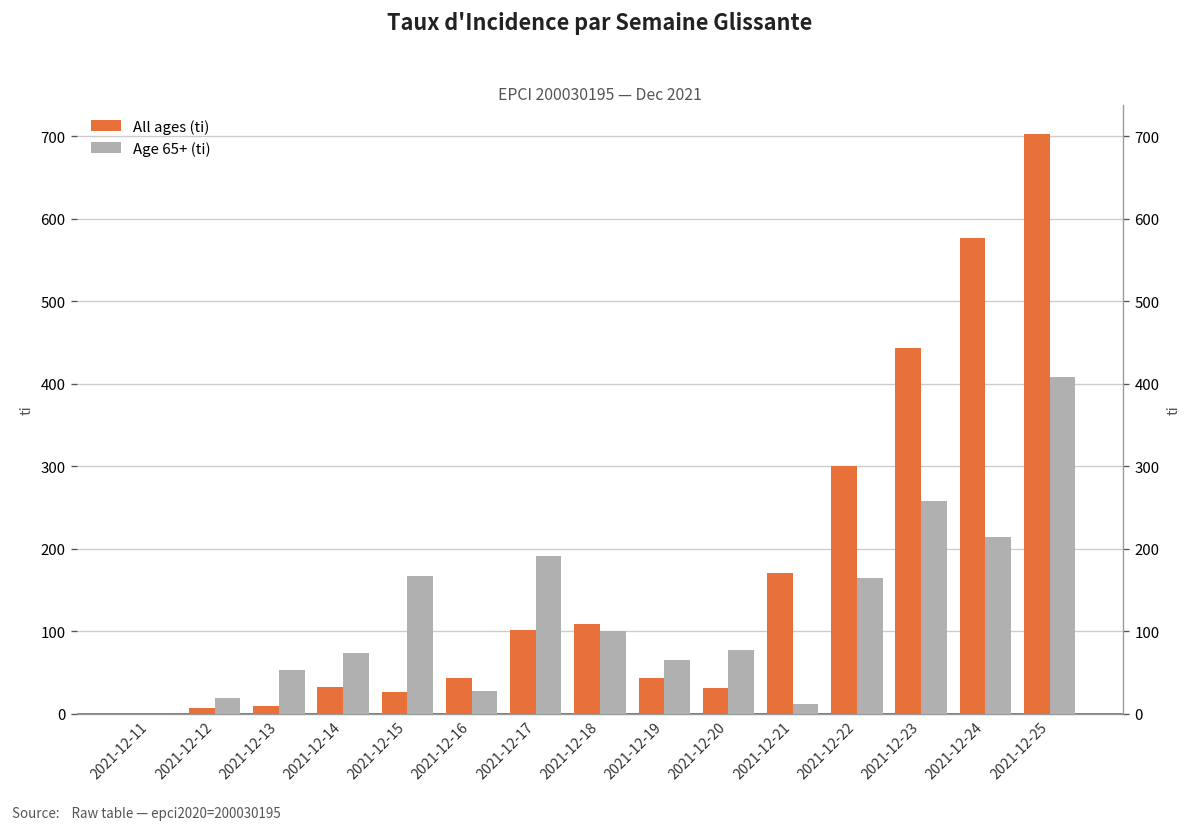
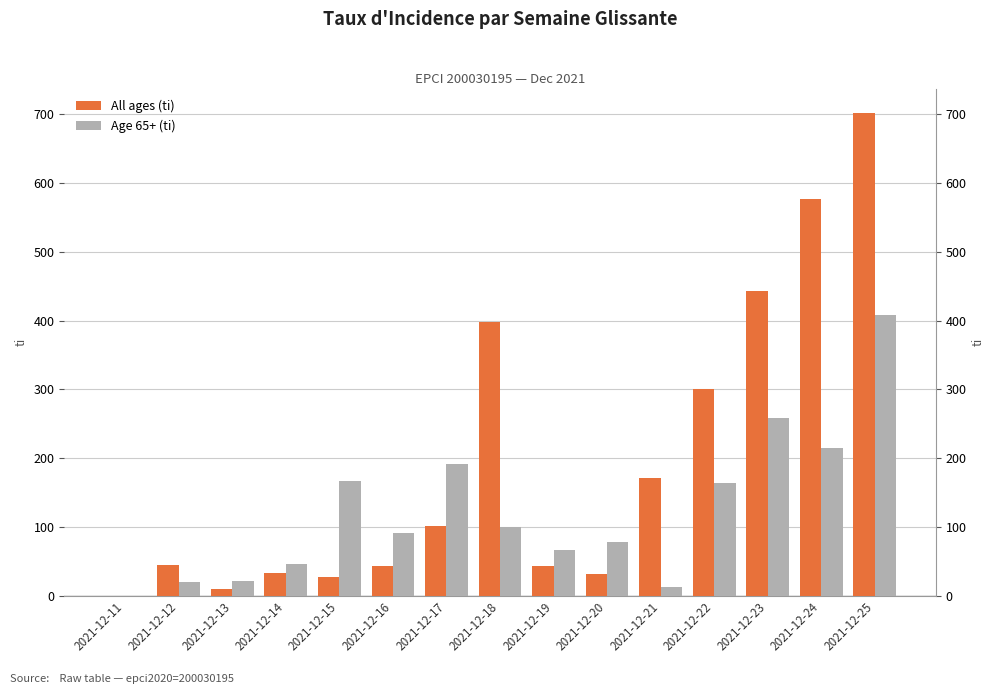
  {
    "All ages (ti)": {
      "2021-12-11": 0,
-     "2021-12-12": 10,
+     "2021-12-12": 50,
      "2021-12-13": 10,
      "2021-12-14": 30,
      "2021-12-15": 30,
      "2021-12-16": 40,
      "2021-12-17": 100,
-     "2021-12-18": 110,
+     "2021-12-18": 400,
      "2021-12-19": 40,
      "2021-12-20": 30,
      "2021-12-21": 170,
      "2021-12-22": 300,
      "2021-12-23": 440,
      "2021-12-24": 580,
      "2021-12-25": 700
    },
    "Age 65+ (ti)": {
      "2021-12-11": 0,
      "2021-12-12": 20,
-     "2021-12-13": 50,
-     "2021-12-14": 70,
+     "2021-12-13": 20,
+     "2021-12-14": 50,
      "2021-12-15": 170,
-     "2021-12-16": 30,
+     "2021-12-16": 90,
      "2021-12-17": 190,
      "2021-12-18": 100,
      "2021-12-19": 70,
      "2021-12-20": 80,
      "2021-12-21": 10,
      "2021-12-22": 160,
      "2021-12-23": 260,
      "2021-12-24": 210,
      "2021-12-25": 410
    }
  }
